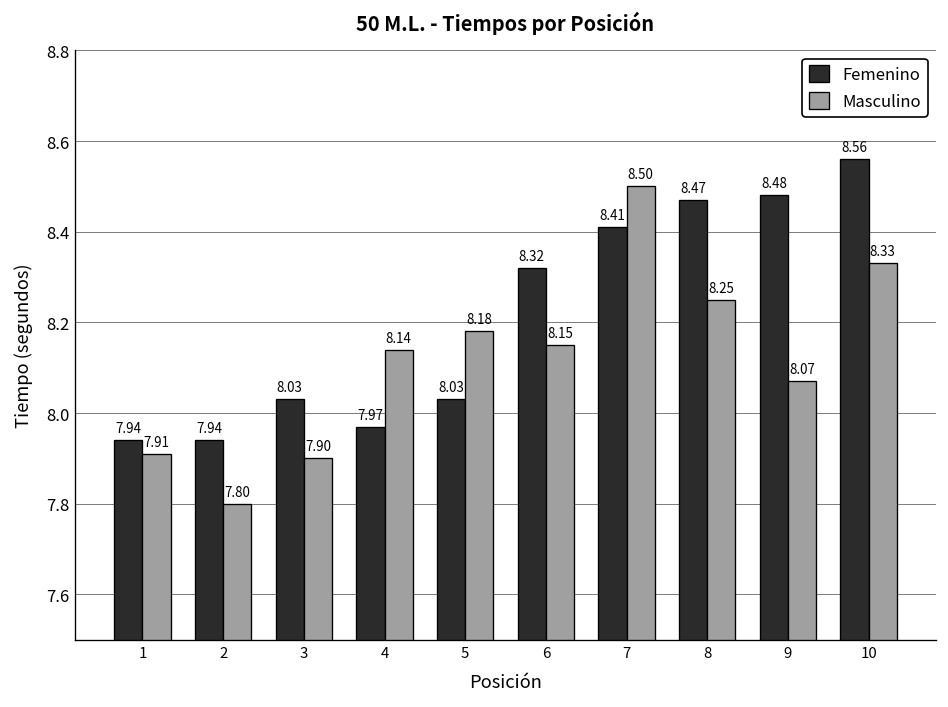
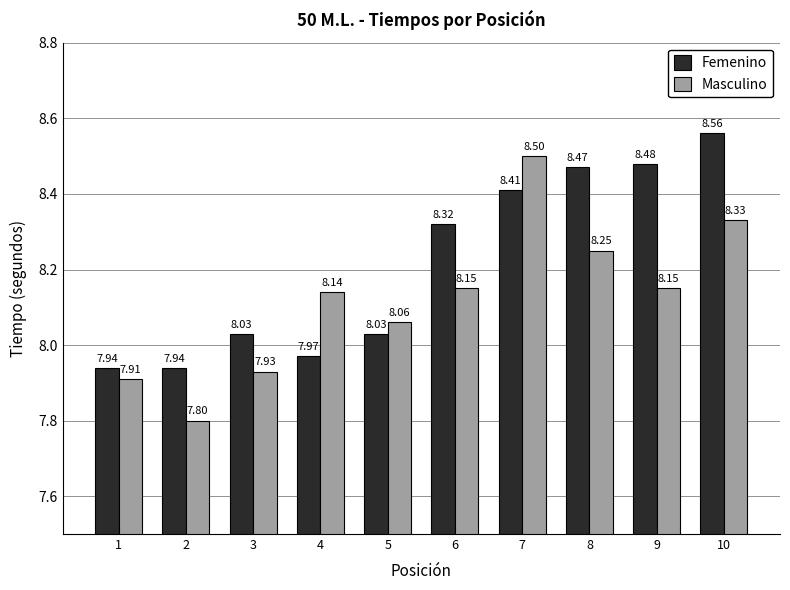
  {
    "Femenino": {
      "1": 7.94,
      "2": 7.94,
      "3": 8.03,
      "4": 7.97,
      "5": 8.03,
      "6": 8.32,
      "7": 8.41,
      "8": 8.47,
      "9": 8.48,
      "10": 8.56
    },
    "Masculino": {
      "1": 7.91,
      "2": 7.80,
-     "3": 7.90,
+     "3": 7.93,
      "4": 8.14,
-     "5": 8.18,
+     "5": 8.06,
      "6": 8.15,
      "7": 8.50,
      "8": 8.25,
-     "9": 8.07,
+     "9": 8.15,
      "10": 8.33
    }
  }
